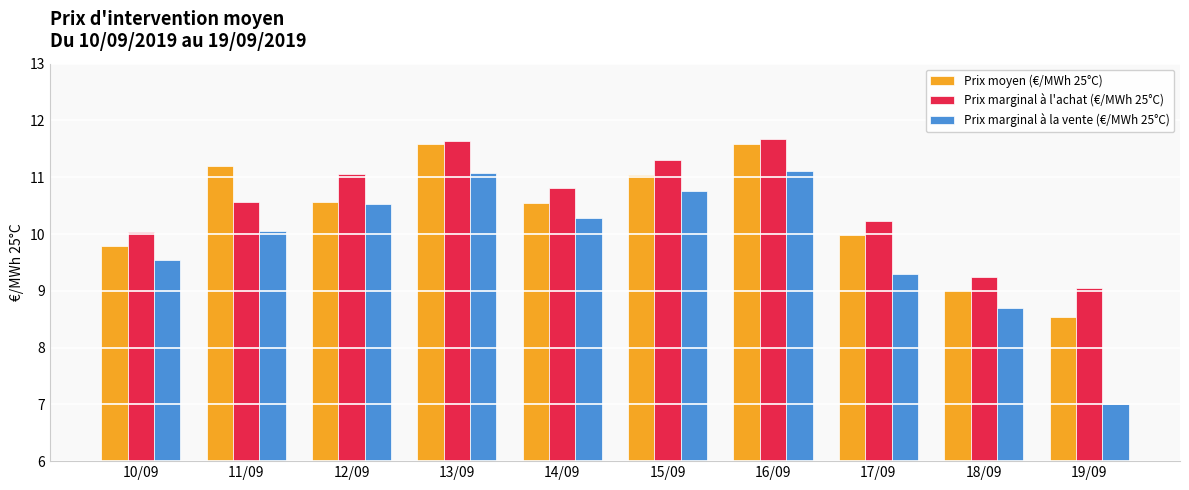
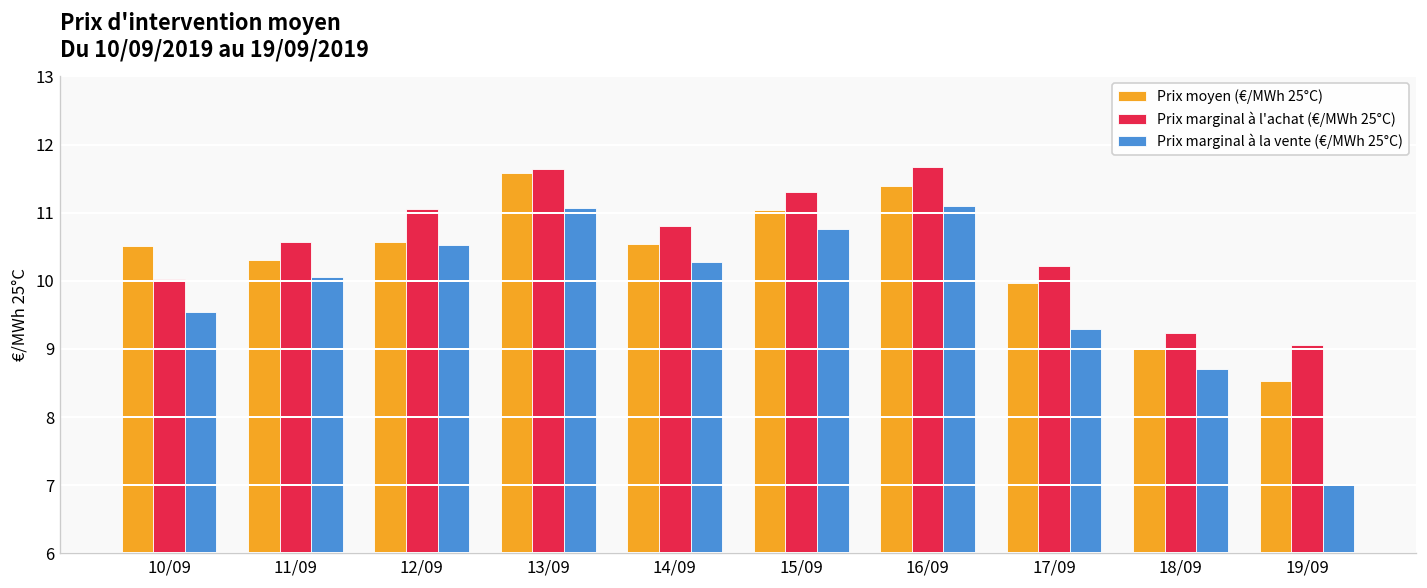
  {
    "Prix moyen (€/MWh 25°C)": {
-     "10/09": 9.8,
-     "11/09": 11.2,
+     "10/09": 10.5,
+     "11/09": 10.3,
      "12/09": 10.6,
      "13/09": 11.6,
      "14/09": 10.5,
      "15/09": 11.0,
-     "16/09": 11.6,
+     "16/09": 11.4,
      "17/09": 10.0,
      "18/09": 9.0,
      "19/09": 8.5
    },
    "Prix marginal à l'achat (€/MWh 25°C)": {
      "10/09": 10.0,
      "11/09": 10.6,
      "12/09": 11.1,
      "13/09": 11.6,
      "14/09": 10.8,
      "15/09": 11.3,
      "16/09": 11.7,
      "17/09": 10.2,
      "18/09": 9.2,
      "19/09": 9.1
    },
    "Prix marginal à la vente (€/MWh 25°C)": {
      "10/09": 9.5,
      "11/09": 10.1,
      "12/09": 10.5,
      "13/09": 11.1,
      "14/09": 10.3,
      "15/09": 10.8,
      "16/09": 11.1,
      "17/09": 9.3,
      "18/09": 8.7,
      "19/09": 7.0
    }
  }
